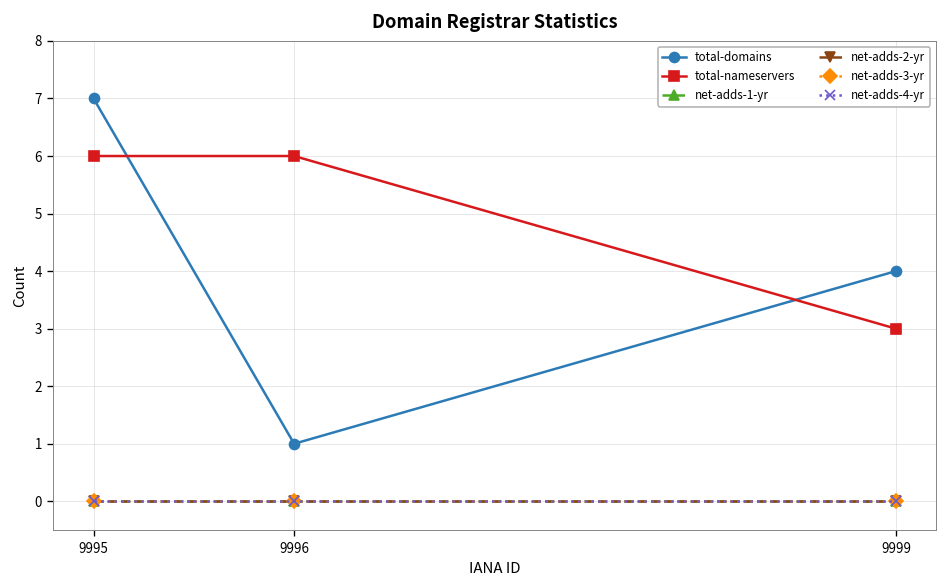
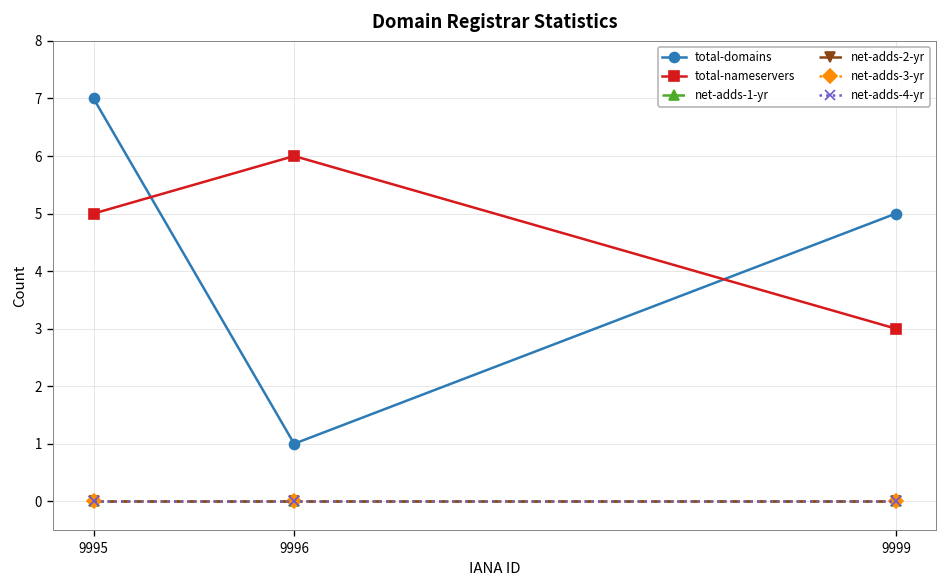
  {
    "total-domains": {
      "9995": 7,
      "9996": 1,
-     "9999": 4
+     "9999": 5
    },
    "total-nameservers": {
-     "9995": 6,
+     "9995": 5,
      "9996": 6,
      "9999": 3
    },
    "net-adds-4-yr": {
      "9995": 0,
      "9996": 0,
      "9999": 0
    }
  }
